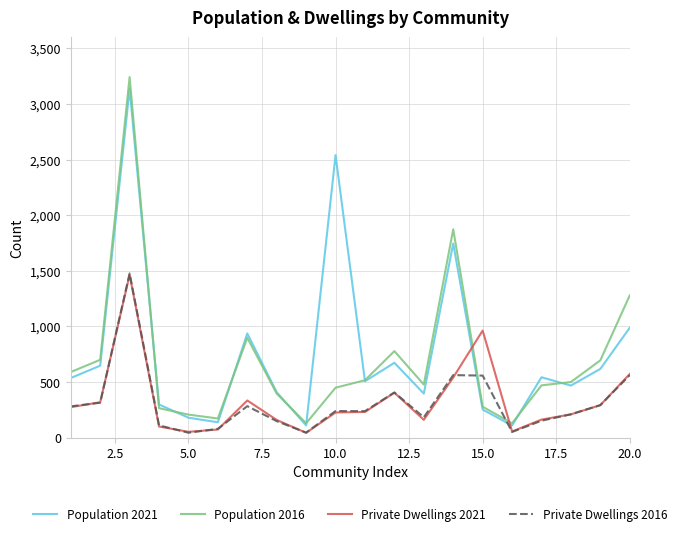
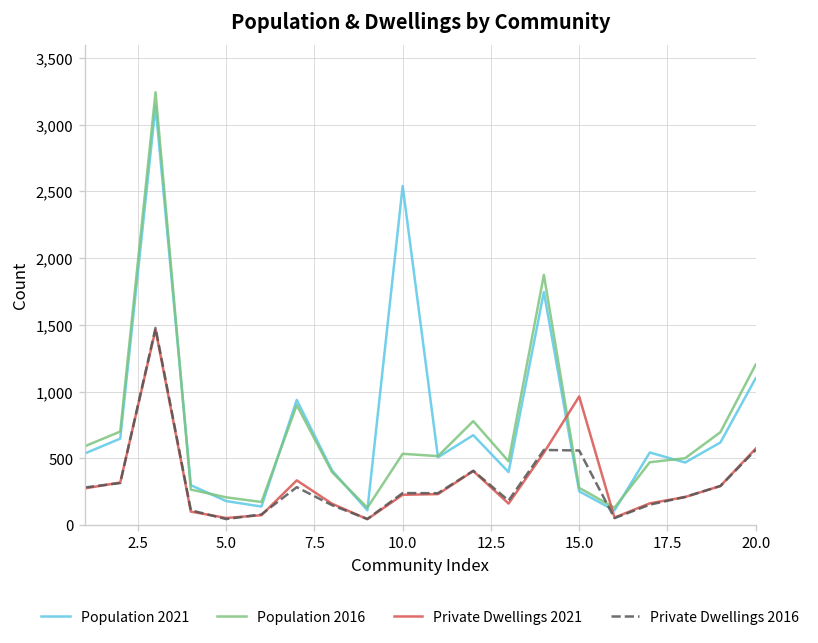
  {
    "Population 2021": {
      "5.0": "180",
      "10.0": "2,540",
      "15.0": "250",
-     "20.0": "990"
+     "20.0": "1,100"
    },
    "Population 2016": {
      "5.0": "210",
-     "10.0": "450",
+     "10.0": "530",
      "15.0": "280",
-     "20.0": "1,280"
+     "20.0": "1,200"
    },
    "Private Dwellings 2021": {
      "15.0": "960"
    },
    "Private Dwellings 2016": {
      "15.0": "560"
    }
  }
